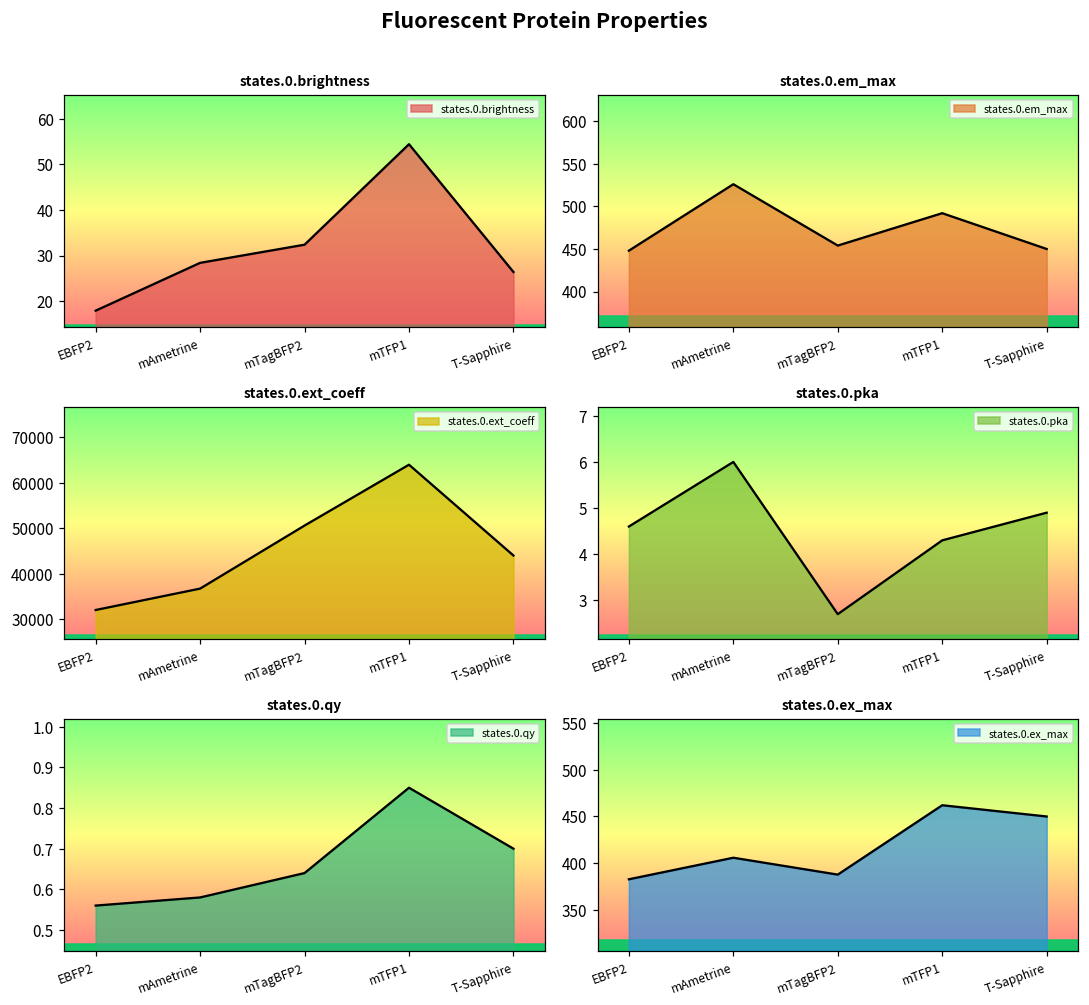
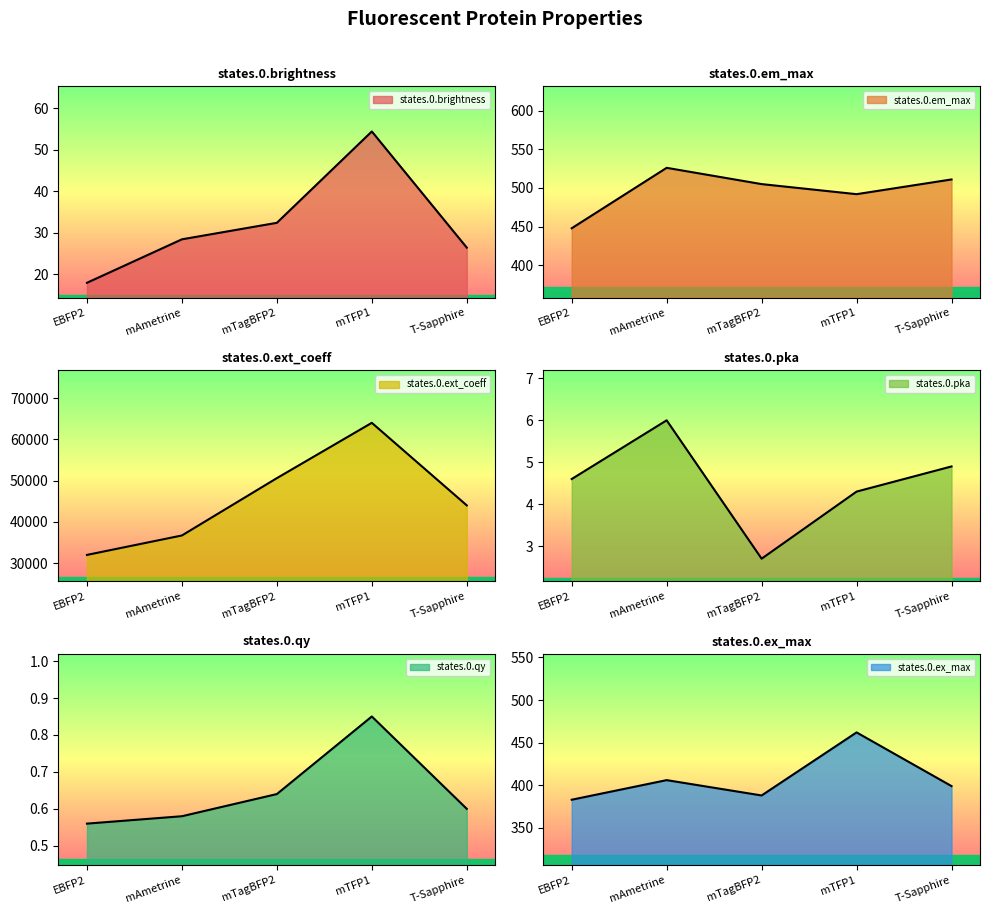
  {
    "states.0.brightness": {
      "EBFP2": 18,
      "mAmetrine": 28,
      "mTagBFP2": 32,
      "mTFP1": 54,
      "T-Sapphire": 26
    },
    "states.0.em_max": {
      "EBFP2": 450,
      "mAmetrine": 530,
-     "mTagBFP2": 450,
+     "mTagBFP2": 510,
      "mTFP1": 490,
-     "T-Sapphire": 450
+     "T-Sapphire": 510
    },
    "states.0.ext_coeff": {
      "EBFP2": 32000,
      "mAmetrine": 37000,
      "mTagBFP2": 51000,
      "mTFP1": 64000,
      "T-Sapphire": 44000
    },
    "states.0.pka": {
      "EBFP2": 4.6,
      "mAmetrine": 6.0,
      "mTagBFP2": 2.7,
      "mTFP1": 4.3,
      "T-Sapphire": 4.9
    },
    "states.0.qy": {
      "EBFP2": 0.56,
      "mAmetrine": 0.58,
      "mTagBFP2": 0.64,
      "mTFP1": 0.85,
-     "T-Sapphire": 0.7
+     "T-Sapphire": 0.6
    },
    "states.0.ex_max": {
      "EBFP2": 380,
      "mAmetrine": 410,
      "mTagBFP2": 390,
      "mTFP1": 460,
-     "T-Sapphire": 450
+     "T-Sapphire": 400
    }
  }
